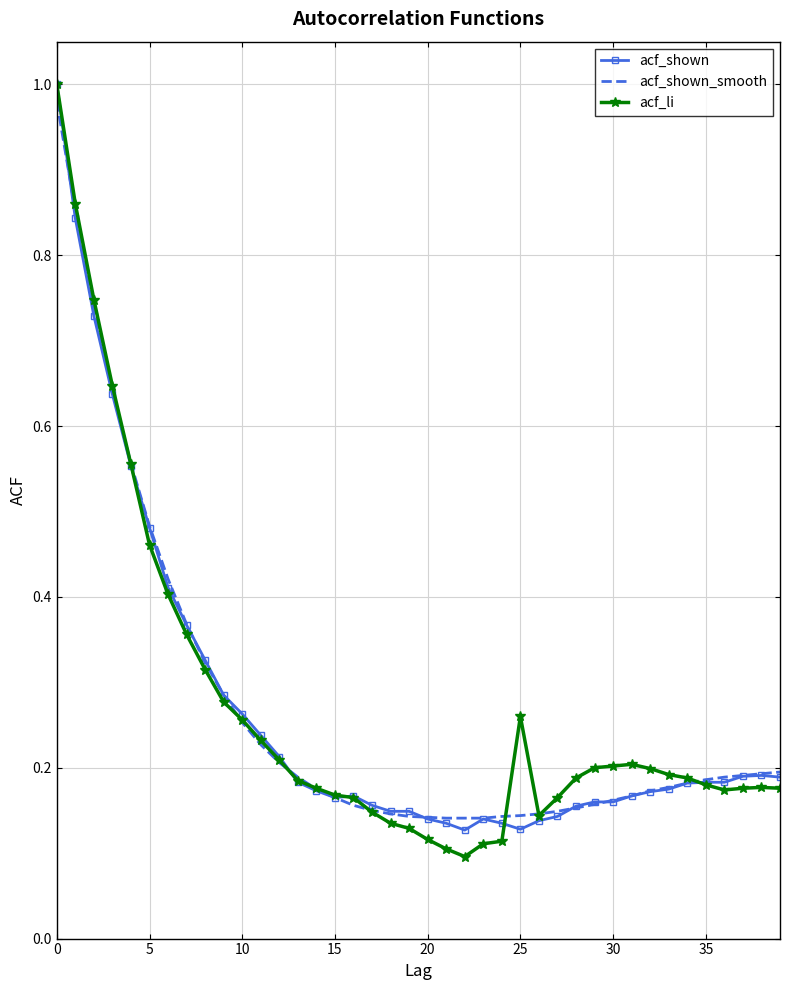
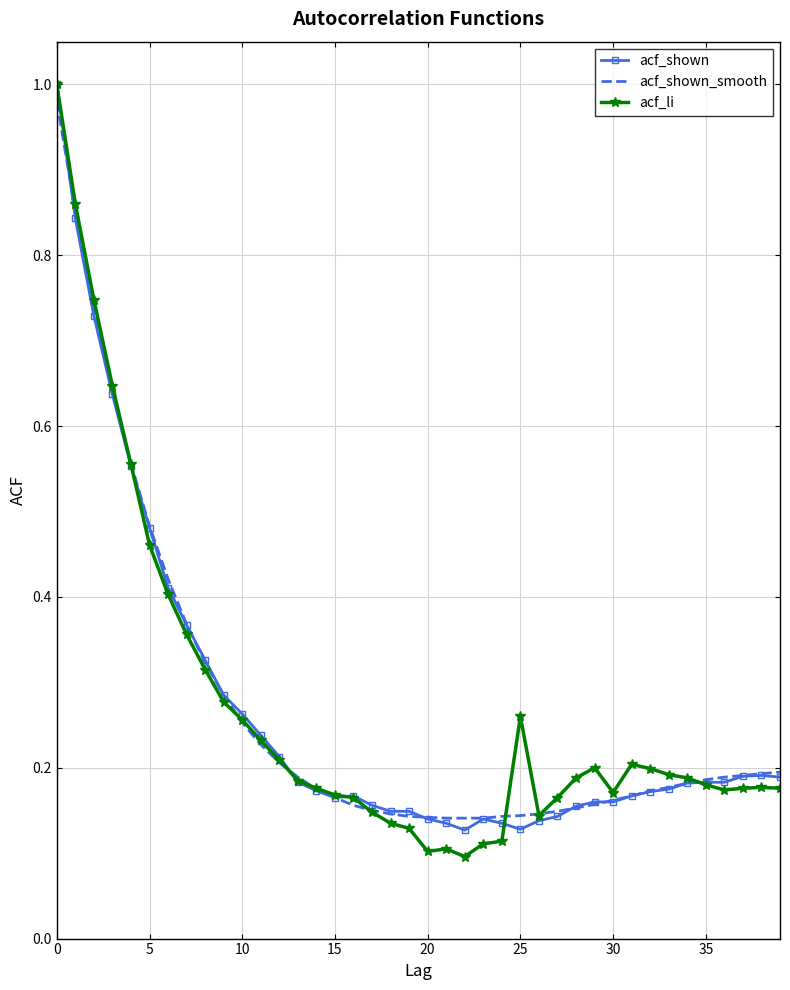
  {
    "acf_li": {
      "5": 0.46,
      "10": 0.26,
-     "20": 0.12,
+     "20": 0.10,
      "25": 0.26,
-     "30": 0.20
+     "30": 0.17
    }
  }
